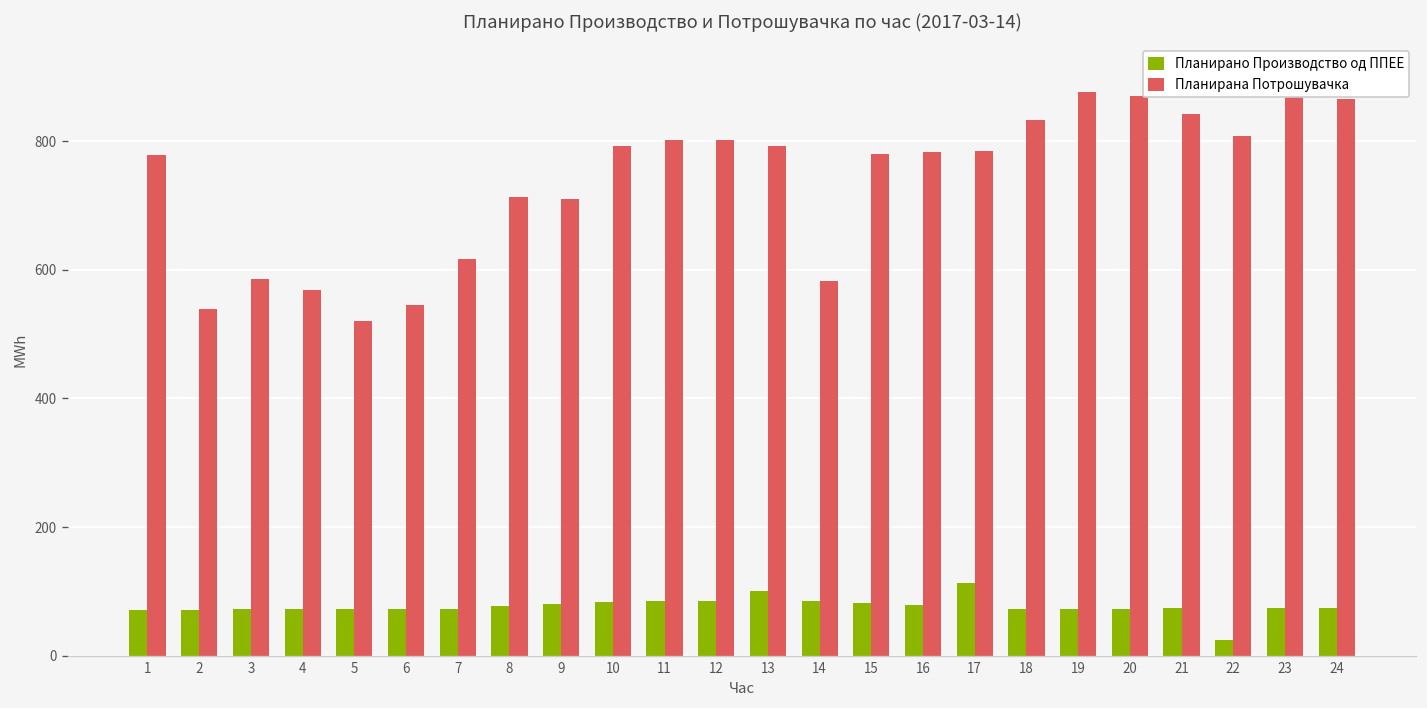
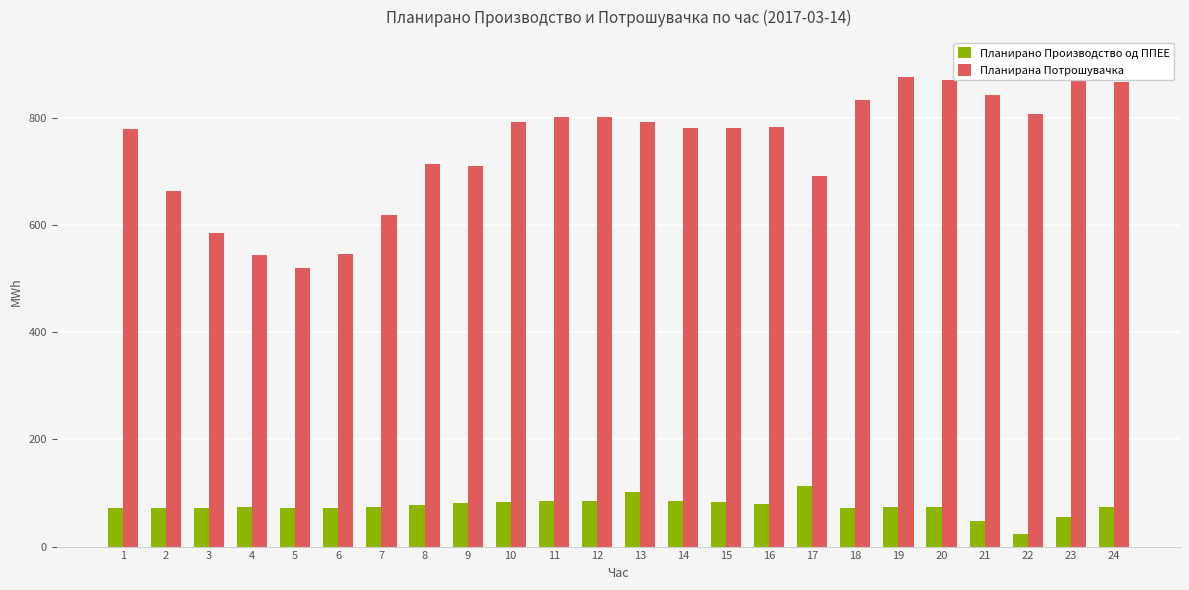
  {
    "Планирано Производство од ППЕЕ": {
      "1": 70,
      "2": 70,
      "3": 70,
      "4": 70,
      "5": 70,
      "6": 70,
      "7": 70,
      "8": 80,
      "9": 80,
      "10": 80,
      "11": 90,
      "12": 90,
      "13": 100,
      "14": 80,
      "15": 80,
      "16": 80,
      "17": 110,
      "18": 70,
      "19": 70,
      "20": 70,
-     "21": 70,
+     "21": 50,
      "22": 20,
-     "23": 70,
+     "23": 60,
      "24": 70
    },
    "Планирана Потрошувачка": {
      "1": 780,
-     "2": 540,
+     "2": 660,
      "3": 590,
-     "4": 570,
+     "4": 540,
      "5": 520,
      "6": 550,
      "7": 620,
      "8": 710,
      "9": 710,
      "10": 790,
      "11": 800,
      "12": 800,
      "13": 790,
-     "14": 580,
+     "14": 780,
      "15": 780,
      "16": 780,
-     "17": 780,
+     "17": 690,
      "18": 830,
      "19": 880,
      "20": 870,
      "21": 840,
      "22": 810,
      "24": 870
    }
  }
